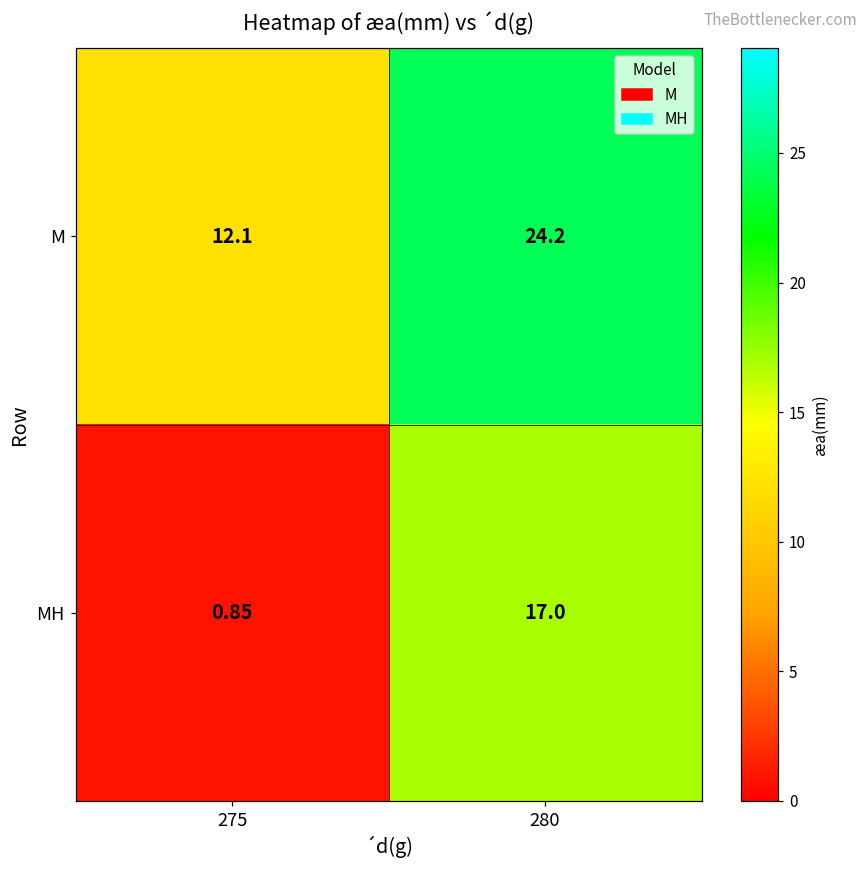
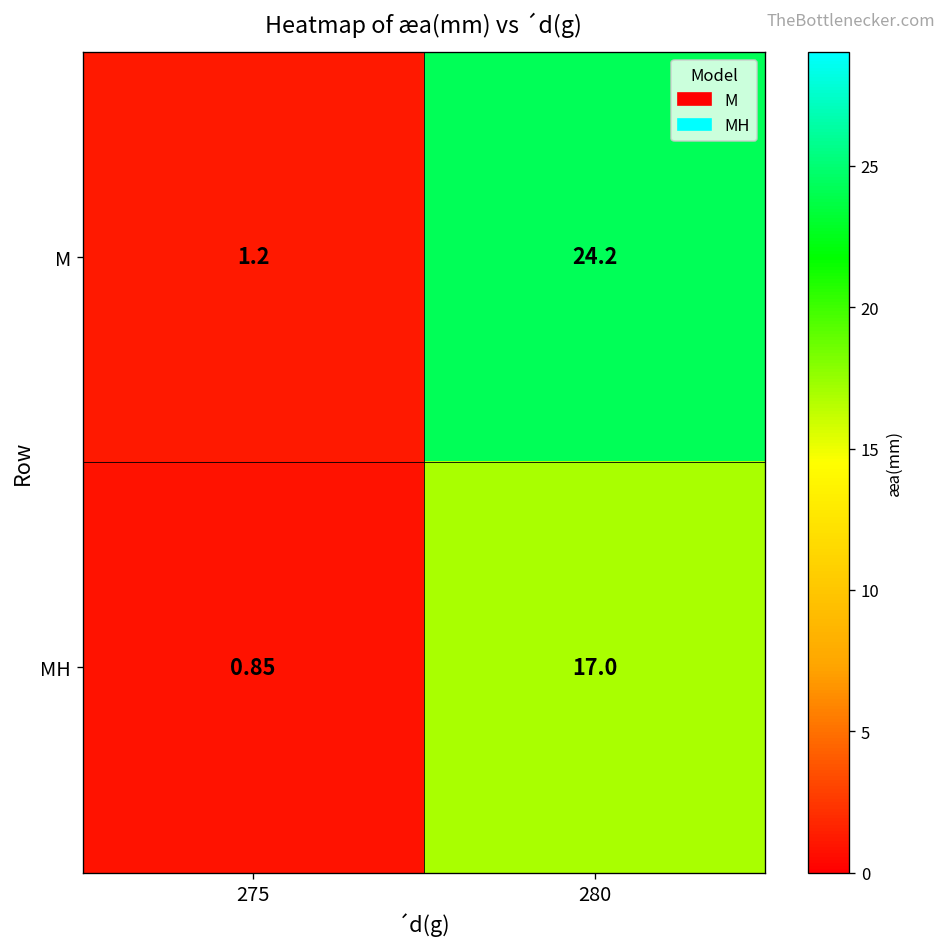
  {
    "M": {
-     "275": 12.1,
+     "275": 1.2,
      "280": 24.2
    },
    "MH": {
      "275": 0.85,
      "280": 17.0
    }
  }
